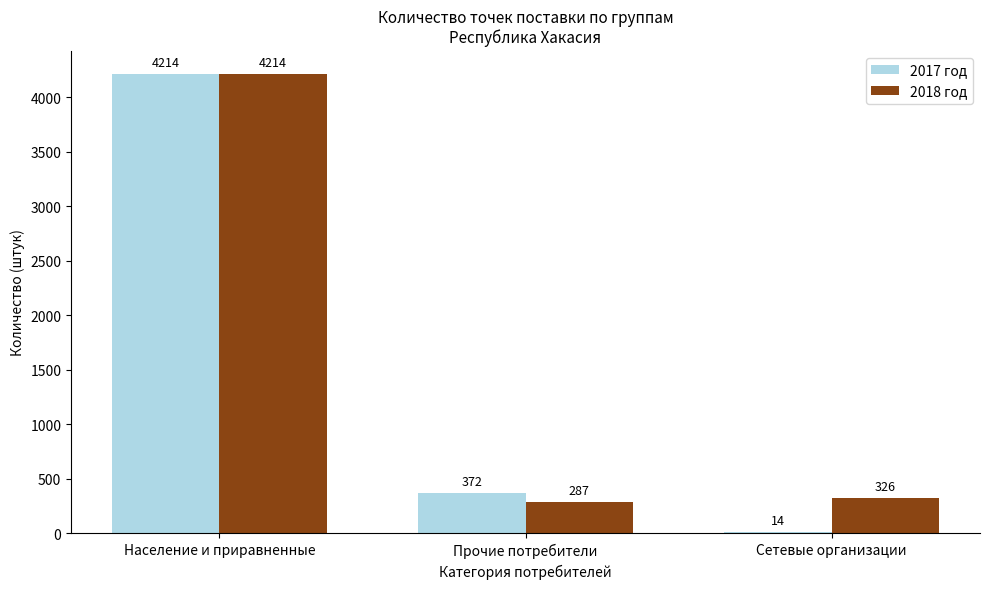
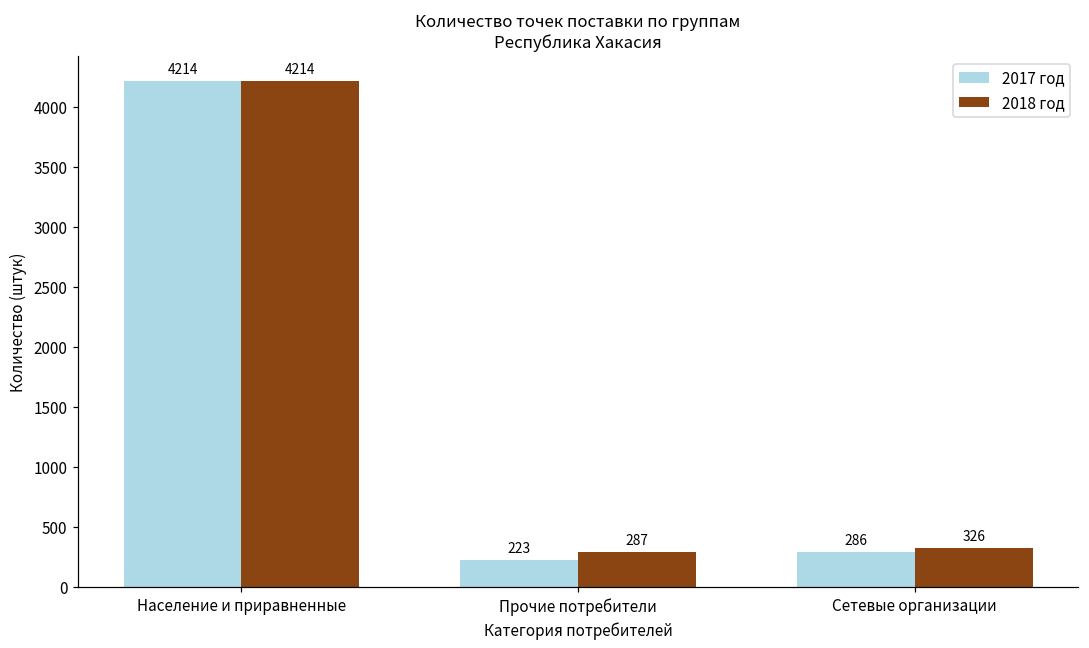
  {
    "2017 год": {
      "Население и приравненные": 4214,
-     "Прочие потребители": 372,
-     "Сетевые организации": 14
+     "Прочие потребители": 223,
+     "Сетевые организации": 286
    },
    "2018 год": {
      "Население и приравненные": 4214,
      "Прочие потребители": 287,
      "Сетевые организации": 326
    }
  }
